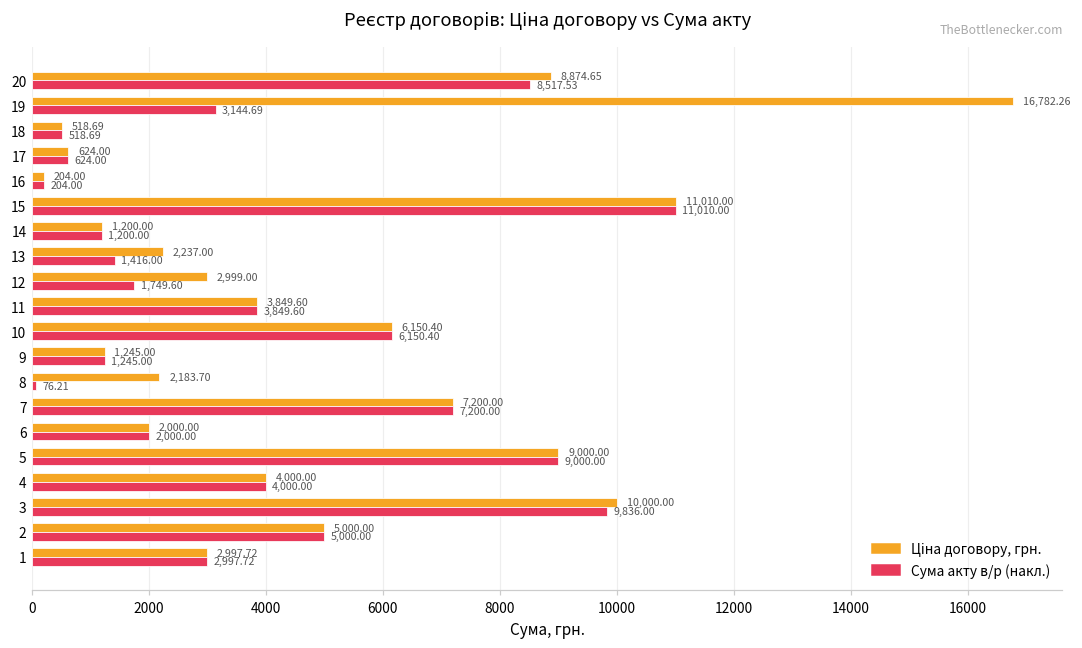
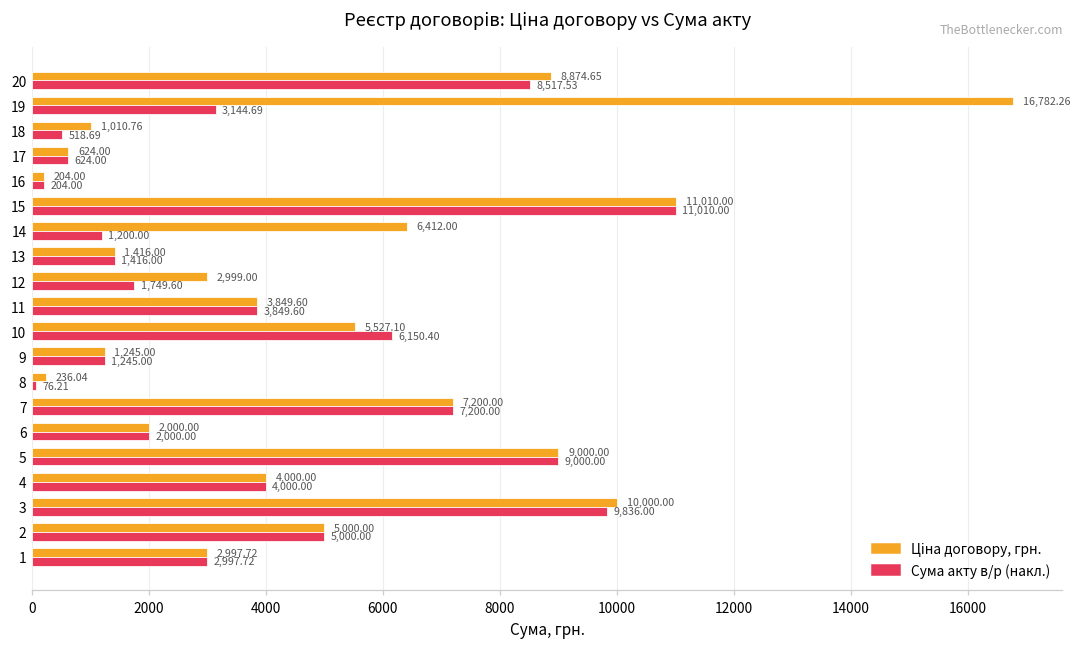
  {
    "Ціна договору, грн.": {
      "20": "8,874.65",
      "19": "16,782.26",
-     "18": "518.69",
-     "14": "1,200.00",
-     "13": "2,237.00",
+     "18": "1,010.76",
+     "14": "6,412.00",
+     "13": "1,416.00",
      "12": "2,999.00",
-     "10": "6,150.40",
-     "8": "2,183.70",
+     "10": "5,527.10",
+     "8": "236.04",
      "3": "10,000.00"
    },
    "Сума акту в/р (накл.)": {
      "20": "8,517.53",
      "19": "3,144.69",
      "18": "518.69",
      "14": "1,200.00",
      "12": "1,749.60",
      "10": "6,150.40",
      "8": "76.21",
      "3": "9,836.00"
    }
  }
